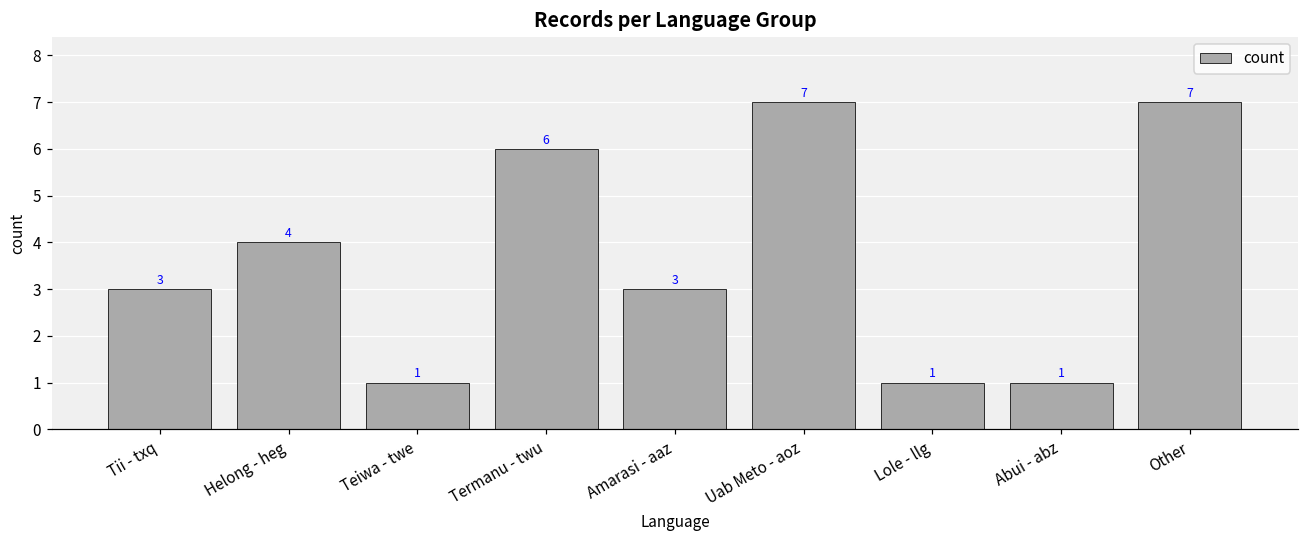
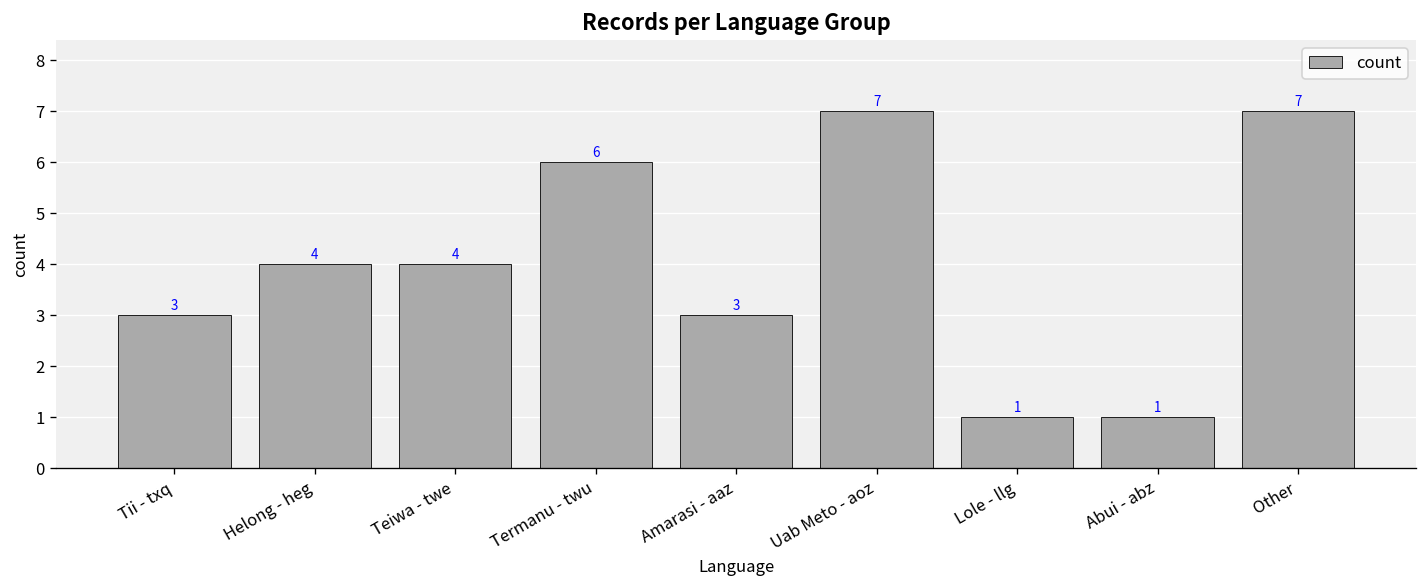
  {
    "Tii - txq": 3,
    "Helong - heg": 4,
-   "Teiwa - twe": 1,
+   "Teiwa - twe": 4,
    "Termanu - twu": 6,
    "Amarasi - aaz": 3,
    "Uab Meto - aoz": 7,
    "Lole - llg": 1,
    "Abui - abz": 1,
    "Other": 7
  }
